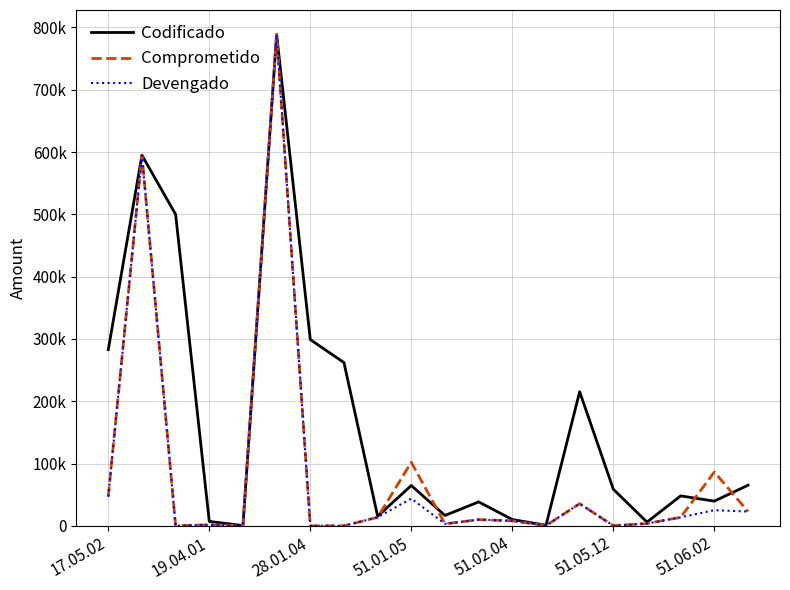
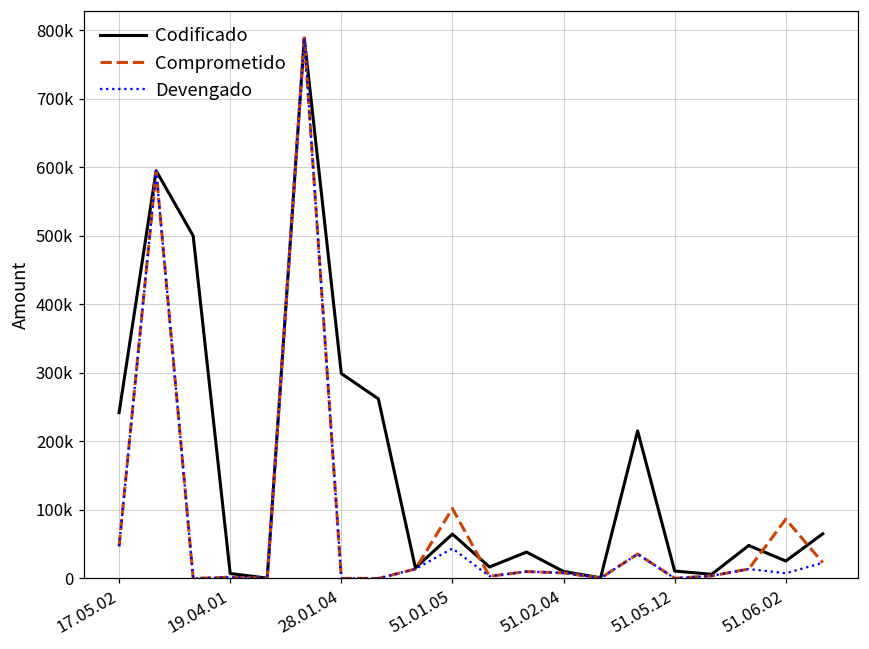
  {
    "Codificado": {
-     "17.05.02": 280000,
+     "17.05.02": 240000,
      "19.04.01": 10000,
      "28.01.04": 300000,
      "51.01.05": 60000,
-     "51.05.12": 60000,
-     "51.06.02": 40000
+     "51.05.12": 10000,
+     "51.06.02": 30000
    },
    "Comprometido": {
      "51.01.05": 100000,
      "51.06.02": 90000
    },
    "Devengado": {
      "51.01.05": 40000,
-     "51.06.02": 30000
+     "51.06.02": 10000
    }
  }
